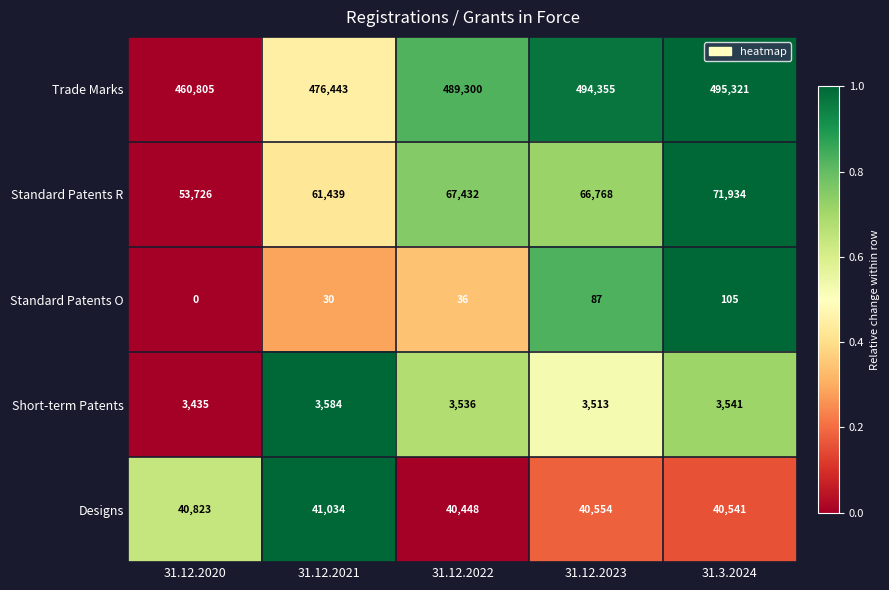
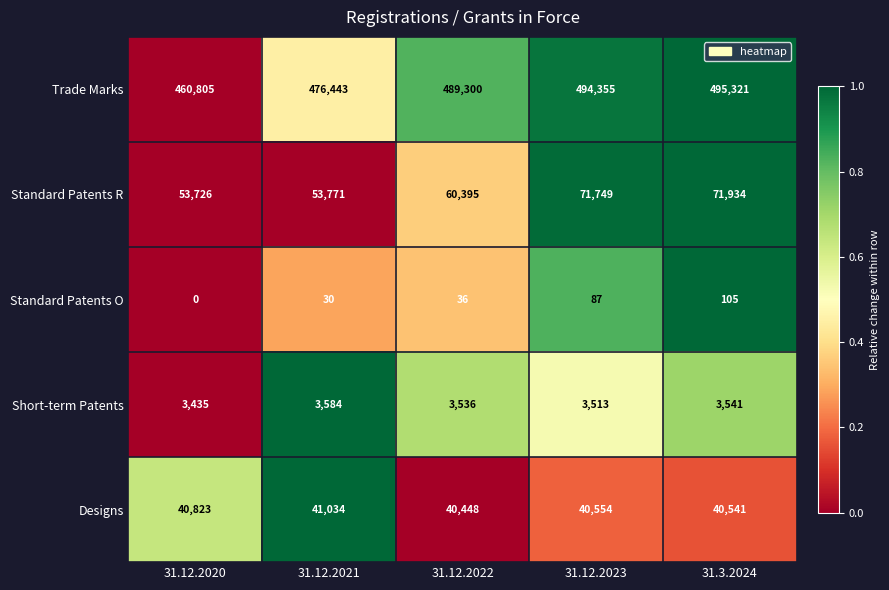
  {
    "Trade Marks": {
      "31.12.2020": "460,805",
      "31.12.2021": "476,443",
      "31.12.2022": "489,300",
      "31.12.2023": "494,355",
      "31.3.2024": "495,321"
    },
    "Standard Patents R": {
      "31.12.2020": "53,726",
-     "31.12.2021": "61,439",
-     "31.12.2022": "67,432",
-     "31.12.2023": "66,768",
+     "31.12.2021": "53,771",
+     "31.12.2022": "60,395",
+     "31.12.2023": "71,749",
      "31.3.2024": "71,934"
    },
    "Standard Patents O": {
      "31.12.2020": "0",
      "31.12.2021": "30",
      "31.12.2022": "36",
      "31.12.2023": "87",
      "31.3.2024": "105"
    },
    "Short-term Patents": {
      "31.12.2020": "3,435",
      "31.12.2021": "3,584",
      "31.12.2022": "3,536",
      "31.12.2023": "3,513",
      "31.3.2024": "3,541"
    },
    "Designs": {
      "31.12.2020": "40,823",
      "31.12.2021": "41,034",
      "31.12.2022": "40,448",
      "31.12.2023": "40,554",
      "31.3.2024": "40,541"
    }
  }
